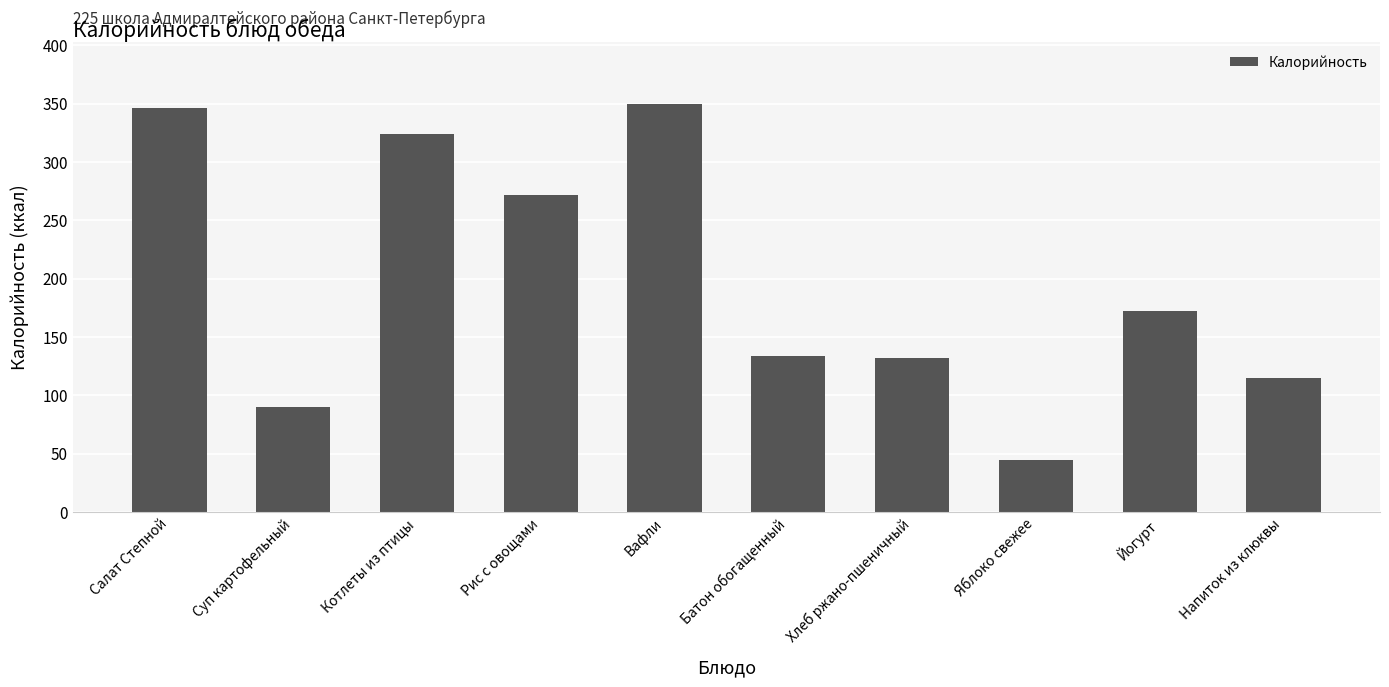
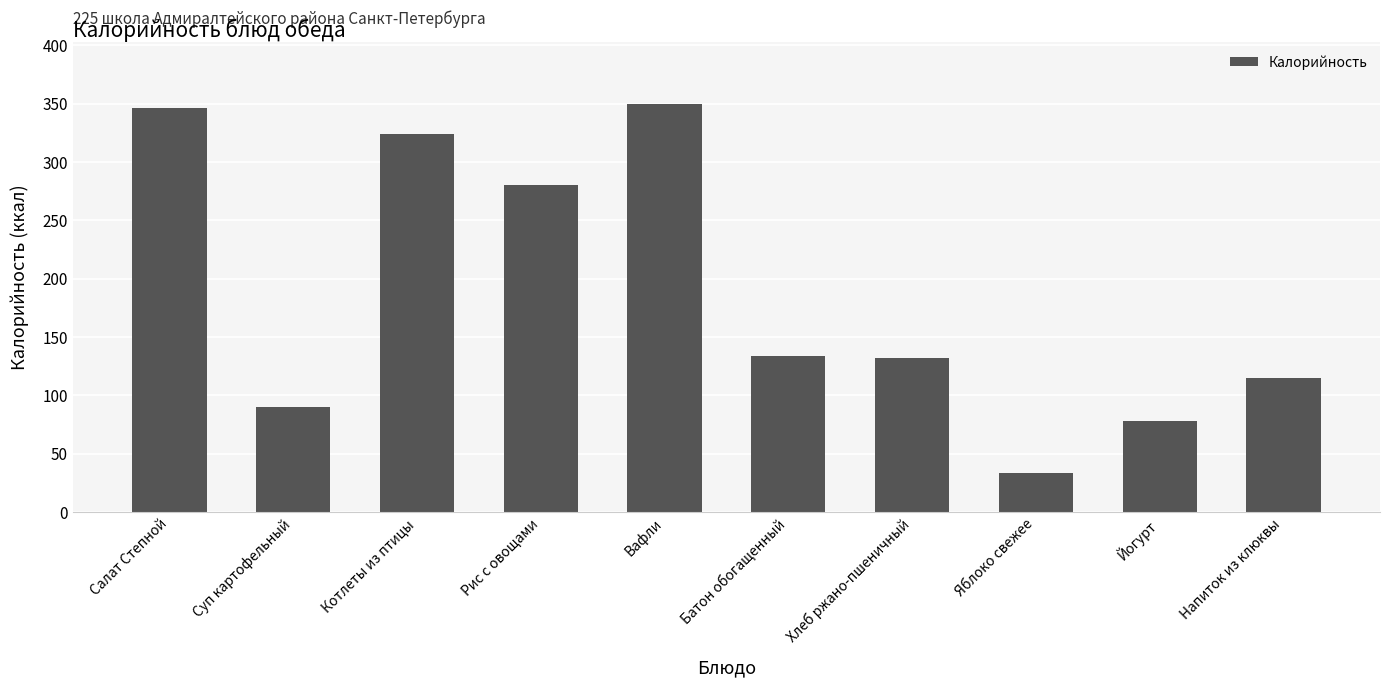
  {
    "Салат Степной": 346,
    "Суп картофельный": 90,
    "Котлеты из птицы": 324,
-   "Рис с овощами": 271,
+   "Рис с овощами": 280,
    "Вафли": 350,
    "Батон обогащенный": 134,
    "Хлеб ржано-пшеничный": 132,
-   "Яблоко свежее": 44,
-   "Йогурт": 172,
+   "Яблоко свежее": 34,
+   "Йогурт": 78,
    "Напиток из клюквы": 115
  }
